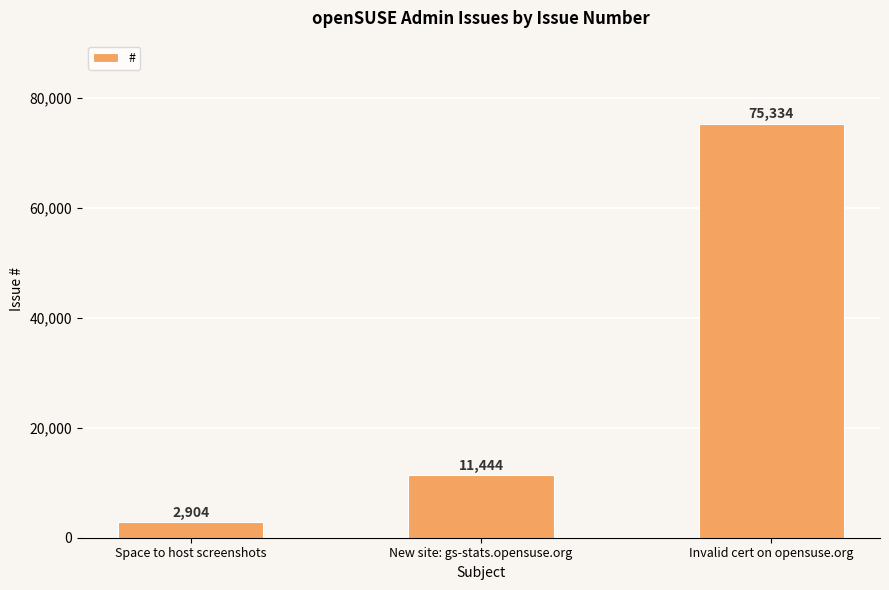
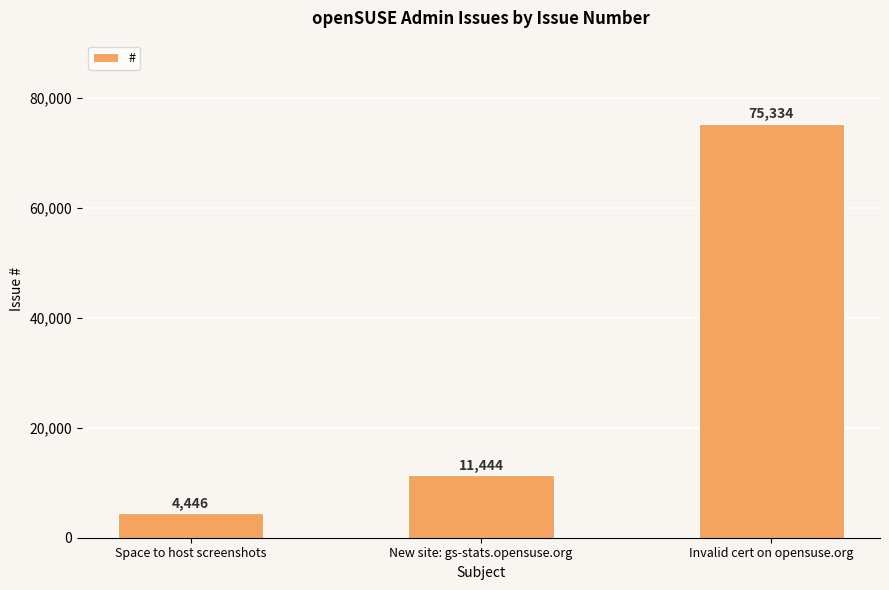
  {
-   "Space to host screenshots": "2,904",
+   "Space to host screenshots": "4,446",
    "New site: gs-stats.opensuse.org": "11,444",
    "Invalid cert on opensuse.org": "75,334"
  }
